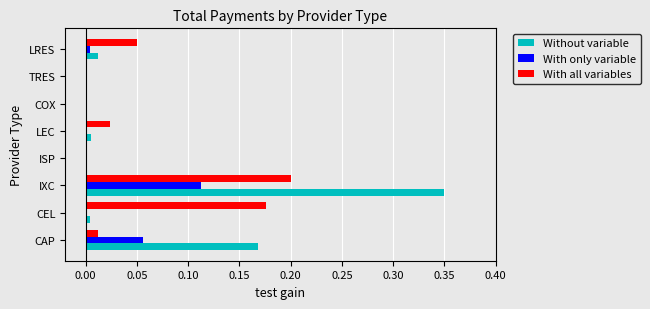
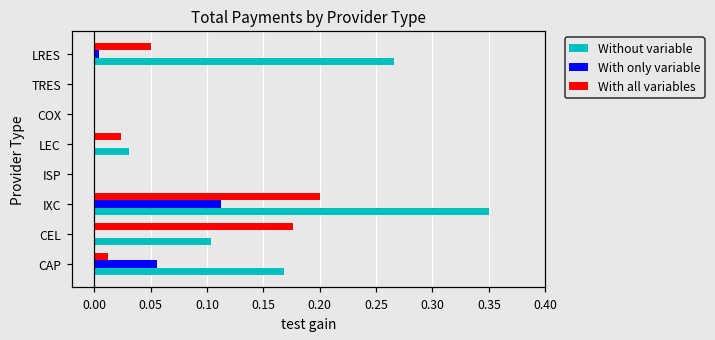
  {
    "Without variable": {
-     "LRES": 0.012,
-     "LEC": 0.005,
+     "LRES": 0.266,
+     "LEC": 0.031,
      "IXC": 0.350,
-     "CEL": 0.005,
+     "CEL": 0.104,
      "CAP": 0.168
    },
    "With only variable": {
      "LRES": 0.004,
      "IXC": 0.113,
      "CAP": 0.056
    },
    "With all variables": {
      "LRES": 0.050,
      "TRES": 0.000,
      "COX": 0.000,
      "LEC": 0.023,
      "IXC": 0.200,
      "CEL": 0.176,
      "CAP": 0.012
    }
  }
